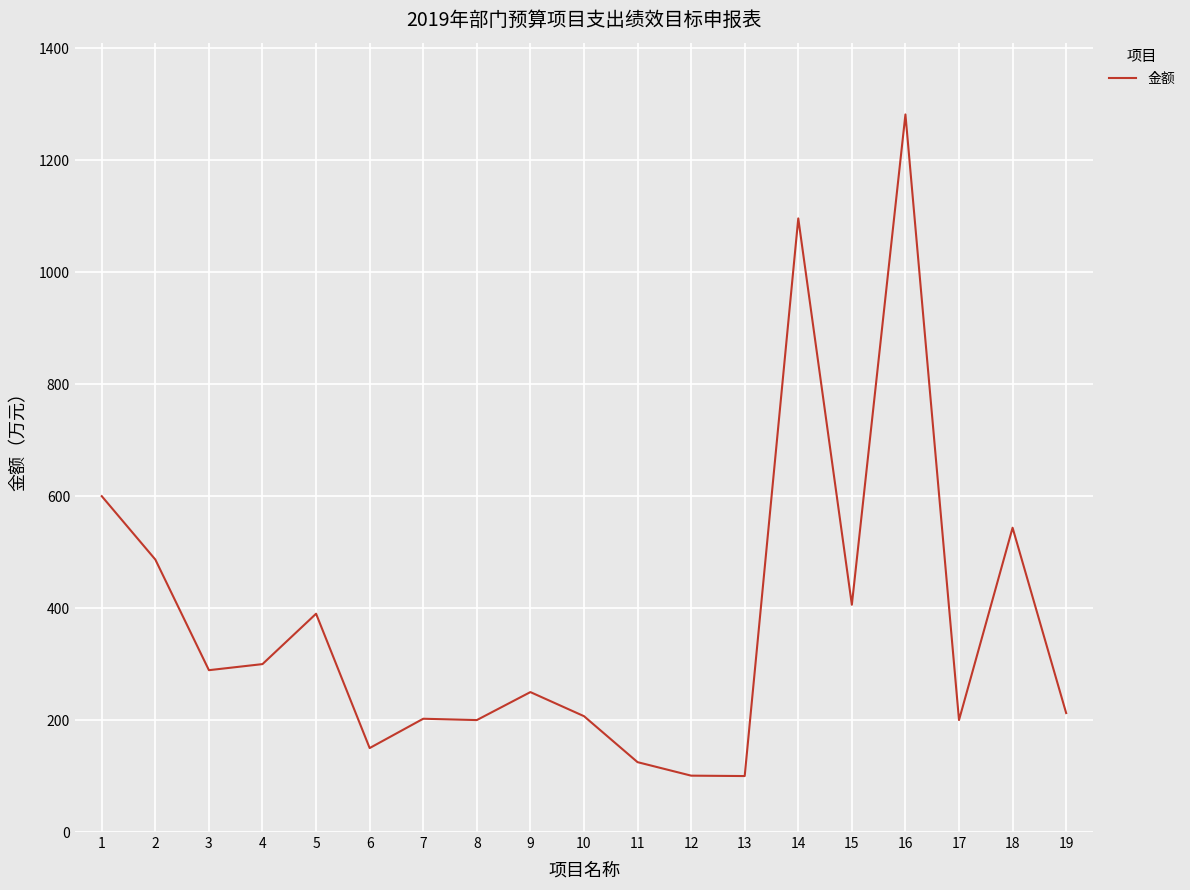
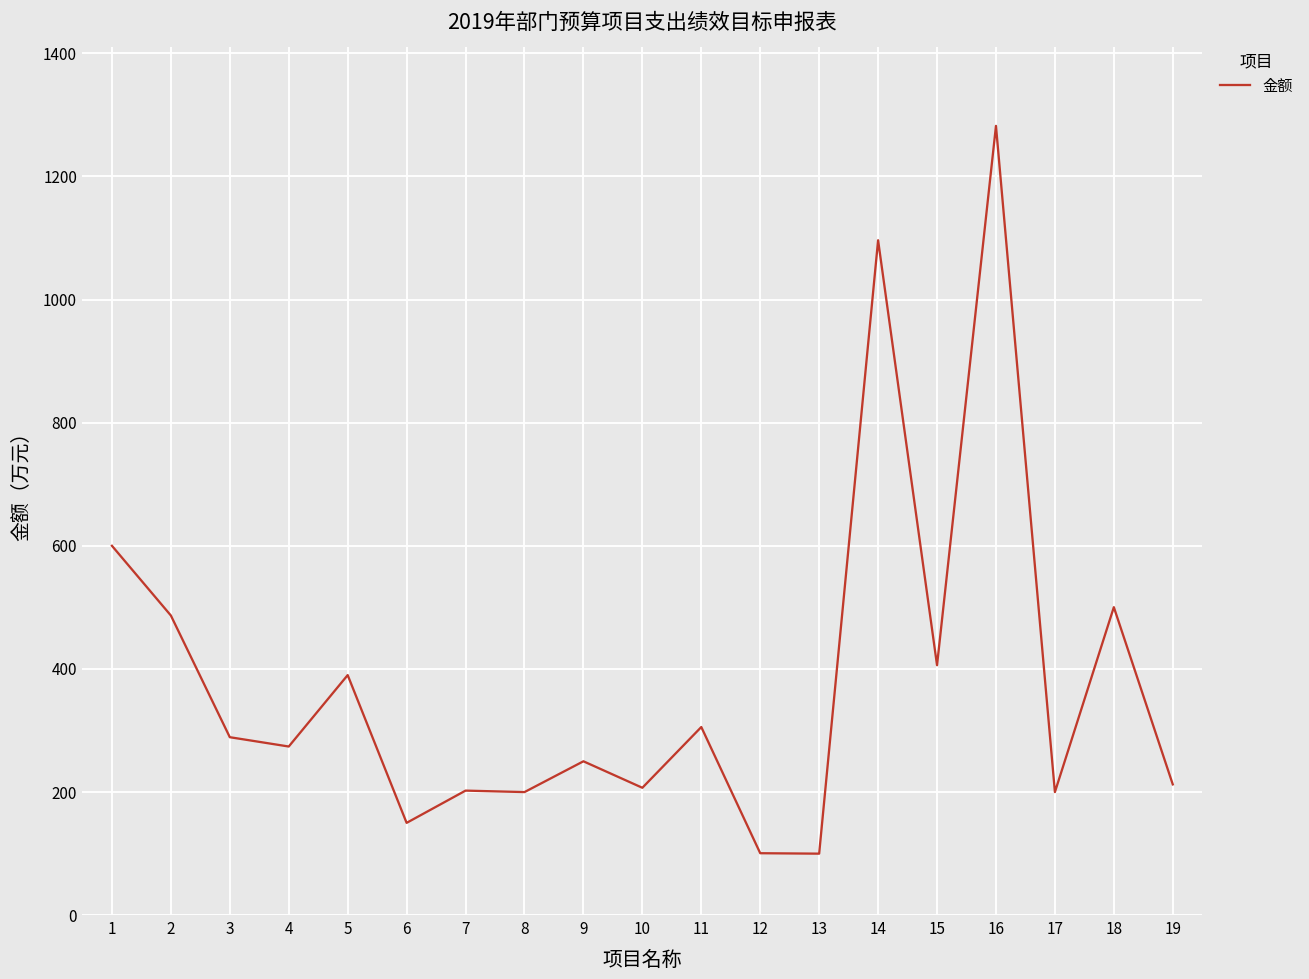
  {
    "1": 600,
    "2": 490,
    "3": 290,
-   "4": 300,
+   "4": 270,
    "5": 390,
    "6": 150,
    "7": 200,
    "8": 200,
    "9": 250,
    "10": 210,
-   "11": 120,
+   "11": 310,
    "12": 100,
    "13": 100,
    "14": 1100,
    "15": 410,
    "16": 1280,
    "17": 200,
-   "18": 540,
+   "18": 500,
    "19": 210
  }
